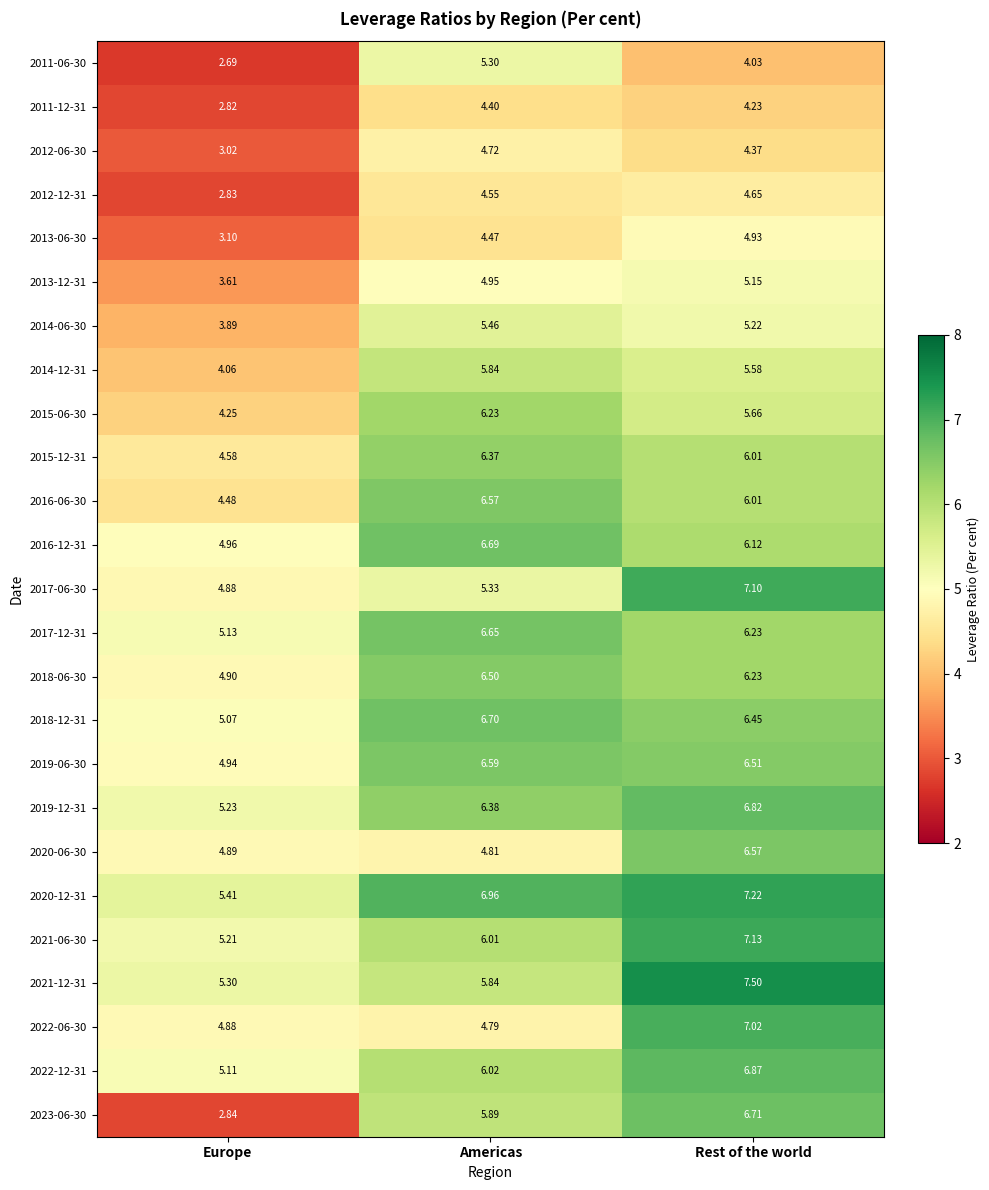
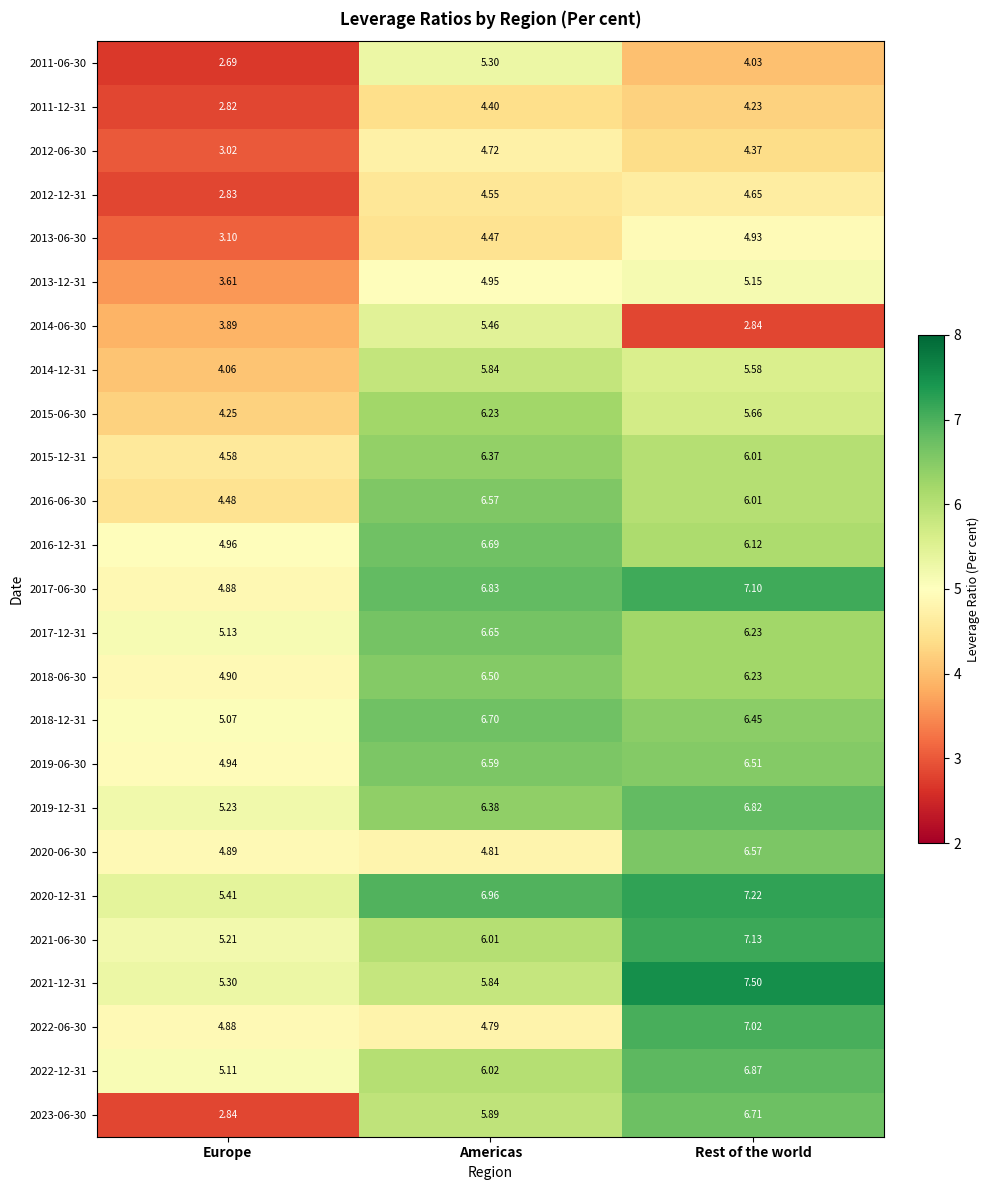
  {
    "2011-06-30": {
      "Europe": 2.69,
      "Americas": 5.30,
      "Rest of the world": 4.03
    },
    "2011-12-31": {
      "Europe": 2.82,
      "Americas": 4.40,
      "Rest of the world": 4.23
    },
    "2012-06-30": {
      "Europe": 3.02,
      "Americas": 4.72,
      "Rest of the world": 4.37
    },
    "2012-12-31": {
      "Europe": 2.83,
      "Americas": 4.55,
      "Rest of the world": 4.65
    },
    "2013-06-30": {
      "Europe": 3.10,
      "Americas": 4.47,
      "Rest of the world": 4.93
    },
    "2013-12-31": {
      "Europe": 3.61,
      "Americas": 4.95,
      "Rest of the world": 5.15
    },
    "2014-06-30": {
      "Europe": 3.89,
      "Americas": 5.46,
-     "Rest of the world": 5.22
+     "Rest of the world": 2.84
    },
    "2014-12-31": {
      "Europe": 4.06,
      "Americas": 5.84,
      "Rest of the world": 5.58
    },
    "2015-06-30": {
      "Europe": 4.25,
      "Americas": 6.23,
      "Rest of the world": 5.66
    },
    "2015-12-31": {
      "Europe": 4.58,
      "Americas": 6.37,
      "Rest of the world": 6.01
    },
    "2016-06-30": {
      "Europe": 4.48,
      "Americas": 6.57,
      "Rest of the world": 6.01
    },
    "2016-12-31": {
      "Europe": 4.96,
      "Americas": 6.69,
      "Rest of the world": 6.12
    },
    "2017-06-30": {
      "Europe": 4.88,
-     "Americas": 5.33,
+     "Americas": 6.83,
      "Rest of the world": 7.10
    },
    "2017-12-31": {
      "Europe": 5.13,
      "Americas": 6.65,
      "Rest of the world": 6.23
    },
    "2018-06-30": {
      "Europe": 4.90,
      "Americas": 6.50,
      "Rest of the world": 6.23
    },
    "2018-12-31": {
      "Europe": 5.07,
      "Americas": 6.70,
      "Rest of the world": 6.45
    },
    "2019-06-30": {
      "Europe": 4.94,
      "Americas": 6.59,
      "Rest of the world": 6.51
    },
    "2019-12-31": {
      "Europe": 5.23,
      "Americas": 6.38,
      "Rest of the world": 6.82
    },
    "2020-06-30": {
      "Europe": 4.89,
      "Americas": 4.81,
      "Rest of the world": 6.57
    },
    "2020-12-31": {
      "Europe": 5.41,
      "Americas": 6.96,
      "Rest of the world": 7.22
    },
    "2021-06-30": {
      "Europe": 5.21,
      "Americas": 6.01,
      "Rest of the world": 7.13
    },
    "2021-12-31": {
      "Europe": 5.30,
      "Americas": 5.84,
      "Rest of the world": 7.50
    },
    "2022-06-30": {
      "Europe": 4.88,
      "Americas": 4.79,
      "Rest of the world": 7.02
    },
    "2022-12-31": {
      "Europe": 5.11,
      "Americas": 6.02,
      "Rest of the world": 6.87
    },
    "2023-06-30": {
      "Europe": 2.84,
      "Americas": 5.89,
      "Rest of the world": 6.71
    }
  }
